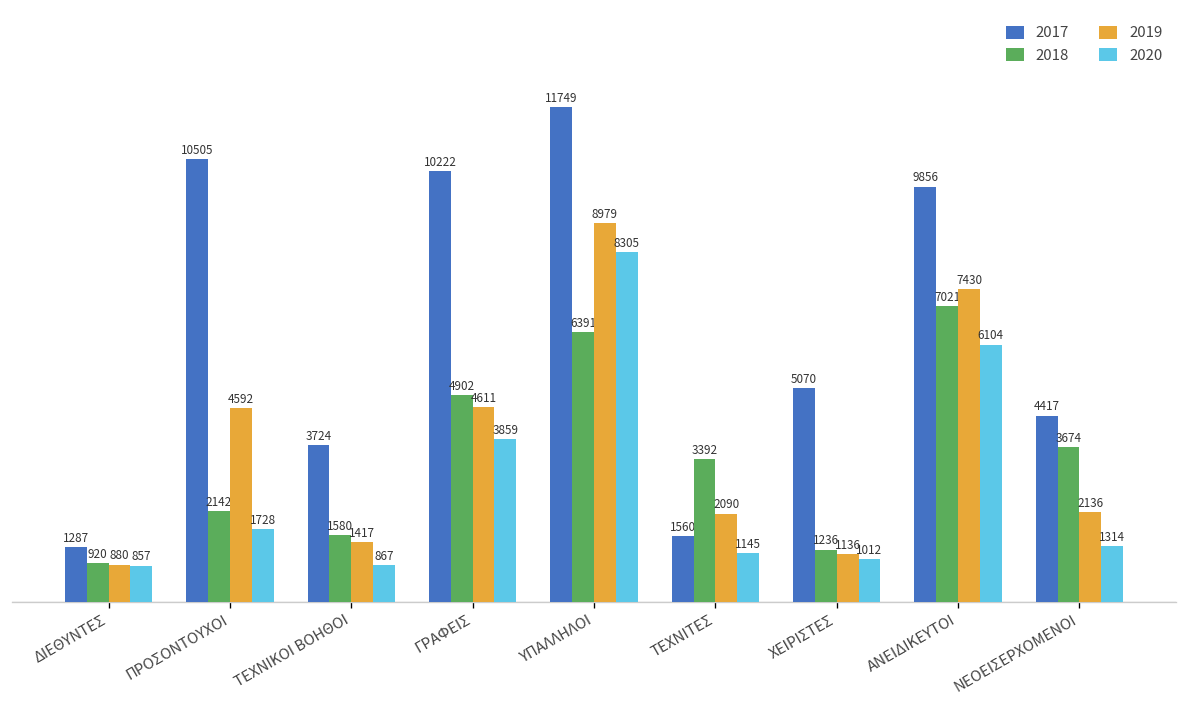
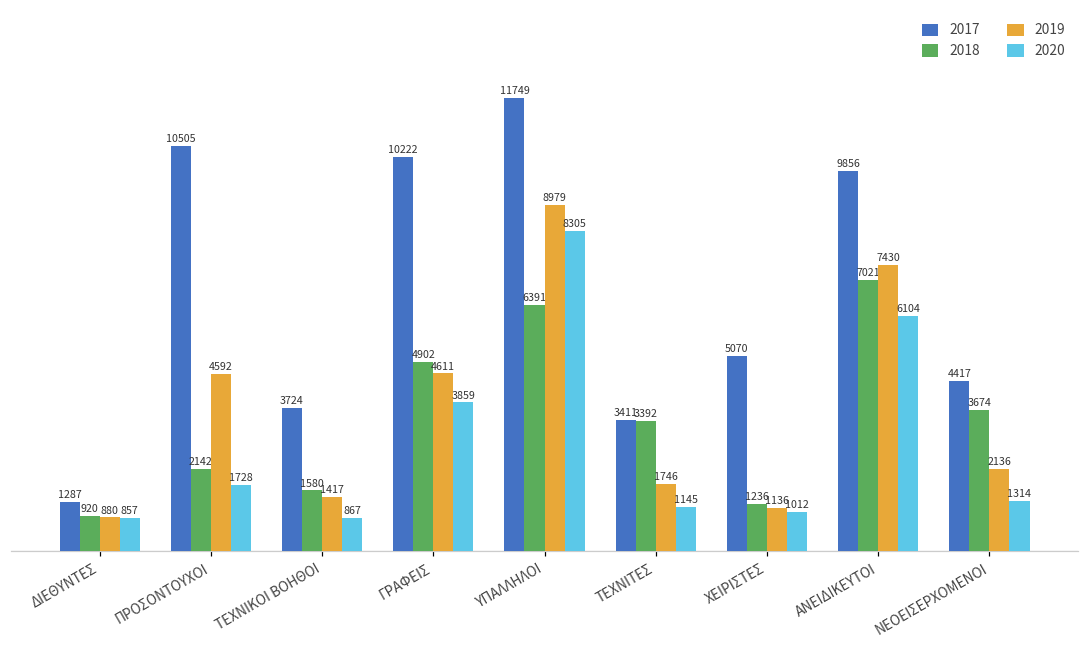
  {
    "2017": {
      "ΔΙΕΘΥΝΤΕΣ": 1287,
      "ΠΡΟΣΟΝΤΟΥΧΟΙ": 10505,
      "ΤΕΧΝΙΚΟΙ ΒΟΗΘΟΙ": 3724,
      "ΓΡΑΦΕΙΣ": 10222,
      "ΥΠΑΛΛΗΛΟΙ": 11749,
-     "ΤΕΧΝΙΤΕΣ": 1560,
+     "ΤΕΧΝΙΤΕΣ": 3411,
      "ΧΕΙΡΙΣΤΕΣ": 5070,
      "ΑΝΕΙΔΙΚΕΥΤΟΙ": 9856,
      "ΝΕΟΕΙΣΕΡΧΟΜΕΝΟΙ": 4417
    },
    "2018": {
      "ΔΙΕΘΥΝΤΕΣ": 920,
      "ΠΡΟΣΟΝΤΟΥΧΟΙ": 2142,
      "ΤΕΧΝΙΚΟΙ ΒΟΗΘΟΙ": 1580,
      "ΓΡΑΦΕΙΣ": 4902,
      "ΥΠΑΛΛΗΛΟΙ": 6391,
      "ΤΕΧΝΙΤΕΣ": 3392,
      "ΧΕΙΡΙΣΤΕΣ": 1236,
      "ΑΝΕΙΔΙΚΕΥΤΟΙ": 7021,
      "ΝΕΟΕΙΣΕΡΧΟΜΕΝΟΙ": 3674
    },
    "2019": {
      "ΔΙΕΘΥΝΤΕΣ": 880,
      "ΠΡΟΣΟΝΤΟΥΧΟΙ": 4592,
      "ΤΕΧΝΙΚΟΙ ΒΟΗΘΟΙ": 1417,
      "ΓΡΑΦΕΙΣ": 4611,
      "ΥΠΑΛΛΗΛΟΙ": 8979,
-     "ΤΕΧΝΙΤΕΣ": 2090,
+     "ΤΕΧΝΙΤΕΣ": 1746,
      "ΧΕΙΡΙΣΤΕΣ": 1136,
      "ΑΝΕΙΔΙΚΕΥΤΟΙ": 7430,
      "ΝΕΟΕΙΣΕΡΧΟΜΕΝΟΙ": 2136
    },
    "2020": {
      "ΔΙΕΘΥΝΤΕΣ": 857,
      "ΠΡΟΣΟΝΤΟΥΧΟΙ": 1728,
      "ΤΕΧΝΙΚΟΙ ΒΟΗΘΟΙ": 867,
      "ΓΡΑΦΕΙΣ": 3859,
      "ΥΠΑΛΛΗΛΟΙ": 8305,
      "ΤΕΧΝΙΤΕΣ": 1145,
      "ΧΕΙΡΙΣΤΕΣ": 1012,
      "ΑΝΕΙΔΙΚΕΥΤΟΙ": 6104,
      "ΝΕΟΕΙΣΕΡΧΟΜΕΝΟΙ": 1314
    }
  }
